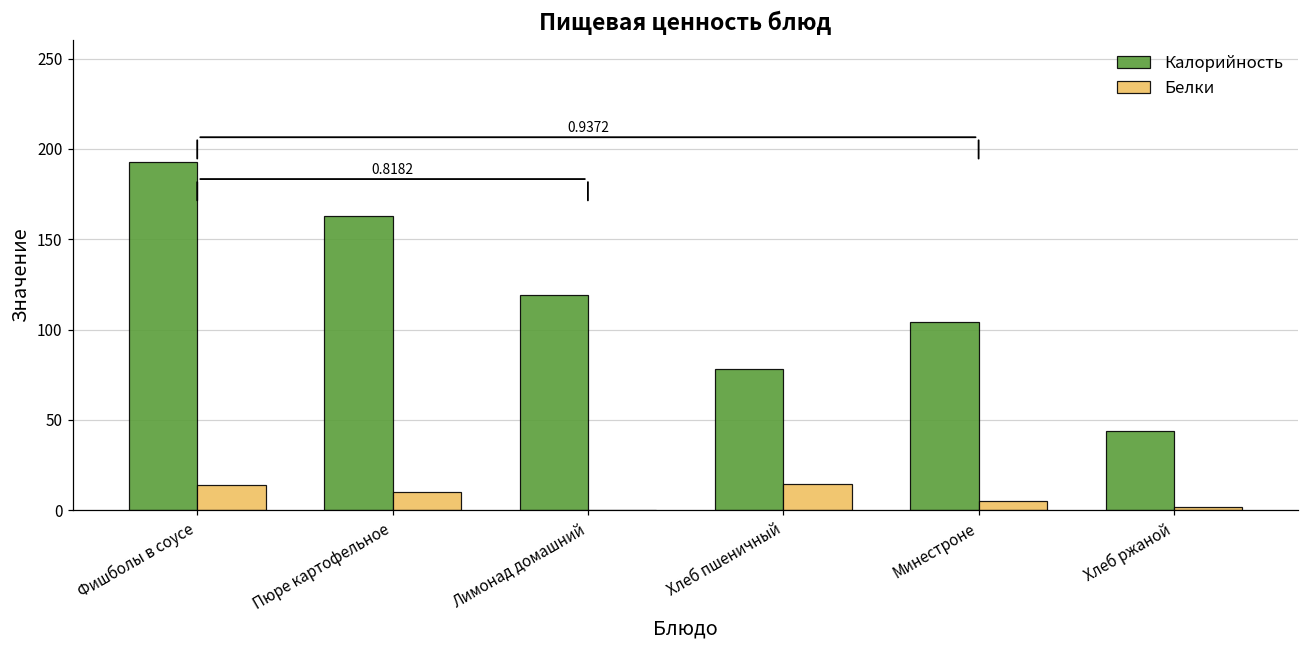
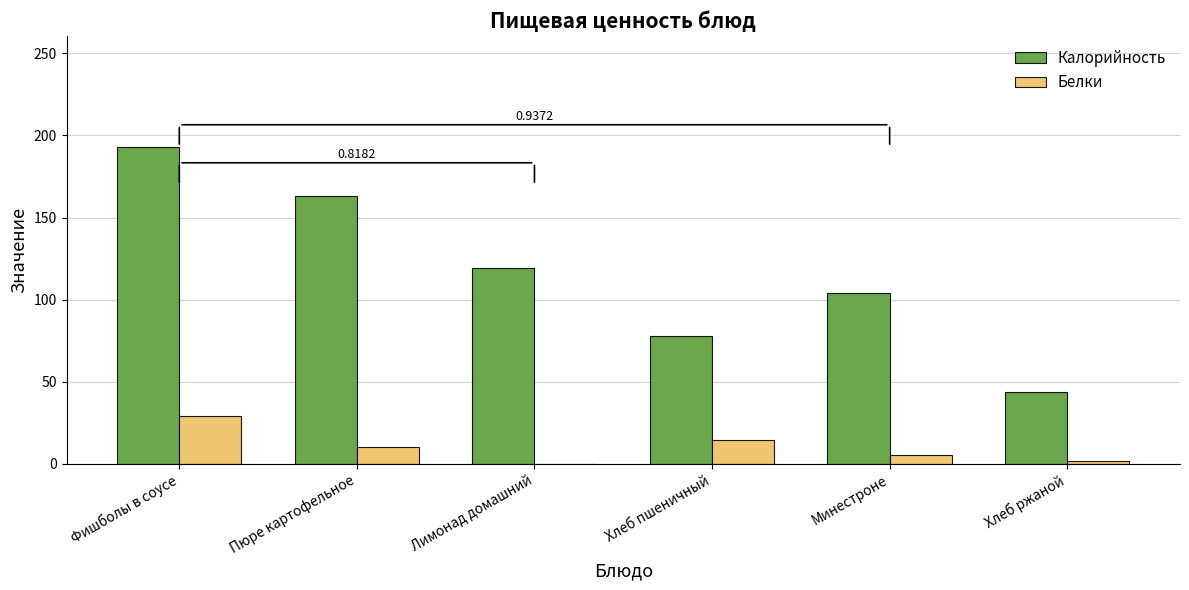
  {
    "Калорийность": {
      "Фишболы в соусе": 193,
      "Пюре картофельное": 163,
      "Лимонад домашний": 119,
      "Хлеб пшеничный": 78,
      "Минестроне": 104,
      "Хлеб ржаной": 44
    },
    "Белки": {
-     "Фишболы в соусе": 14,
+     "Фишболы в соусе": 29,
      "Пюре картофельное": 10,
      "Лимонад домашний": 0,
      "Хлеб пшеничный": 14,
      "Минестроне": 5,
      "Хлеб ржаной": 2
    }
  }
